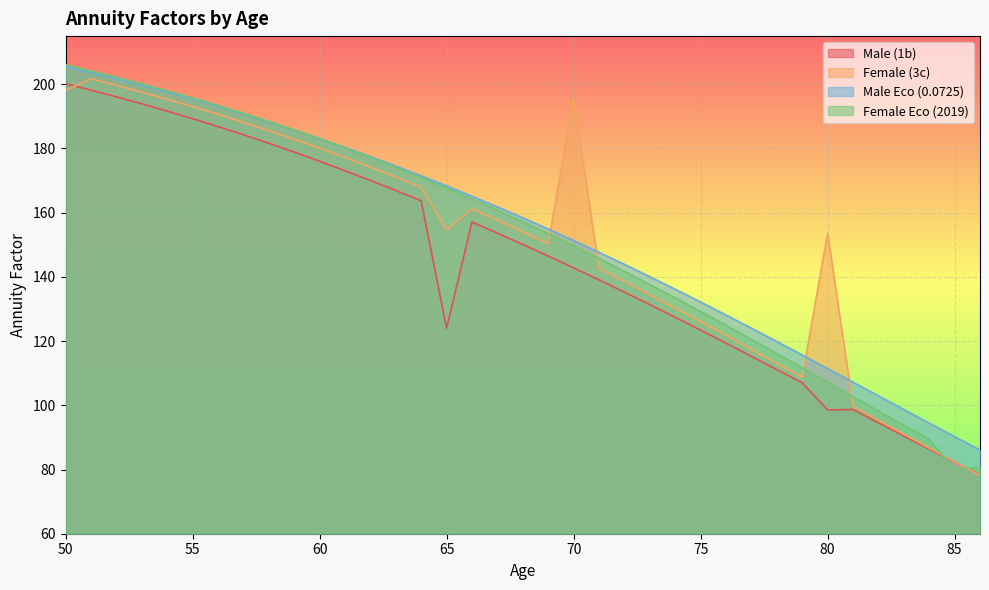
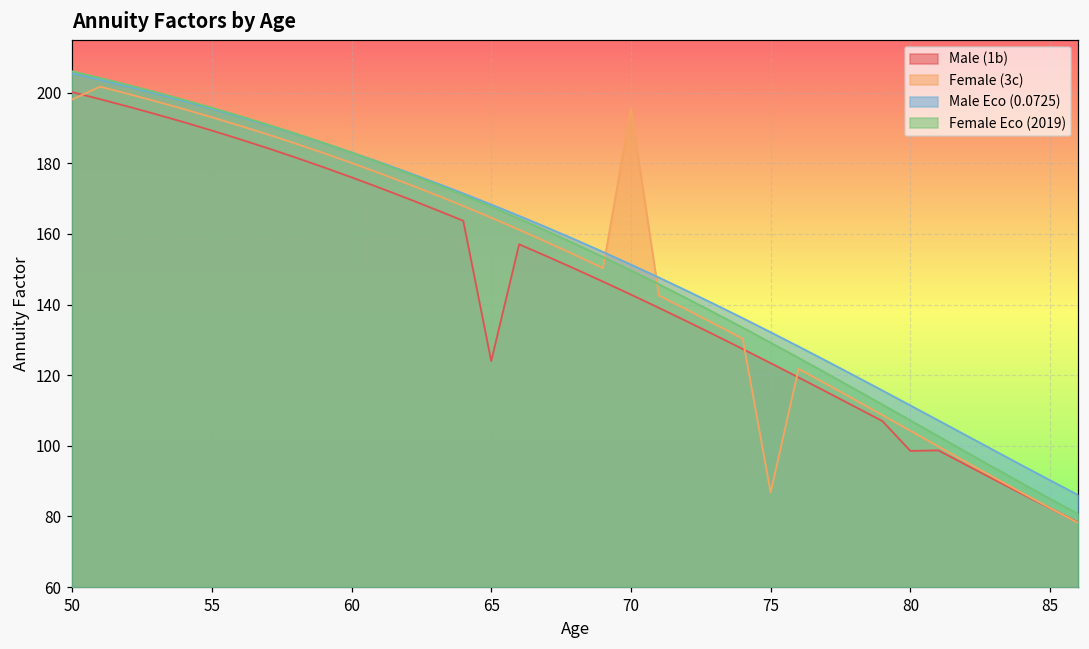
  {
    "Male (1b)": {
      "50": 200,
      "55": 189,
      "60": 176,
      "65": 124,
      "70": 143,
      "75": 123,
      "80": 99
    },
    "Female (3c)": {
      "50": 198,
      "55": 193,
      "60": 180,
-     "65": 155,
+     "65": 165,
      "70": 196,
-     "75": 126,
-     "80": 154
+     "75": 87,
+     "80": 104
    },
    "Male Eco (0.0725)": {
      "70": 151,
      "75": 132,
      "80": 111,
      "85": 90
    },
    "Female Eco (2019)": {
      "70": 150,
      "75": 129,
      "80": 107,
-     "85": 80
+     "85": 85
    }
  }
